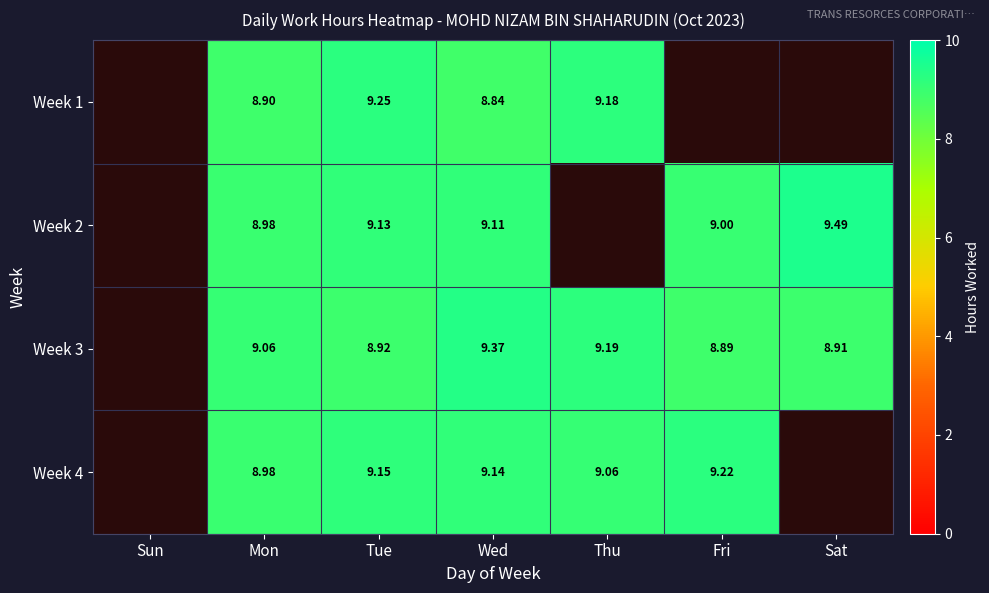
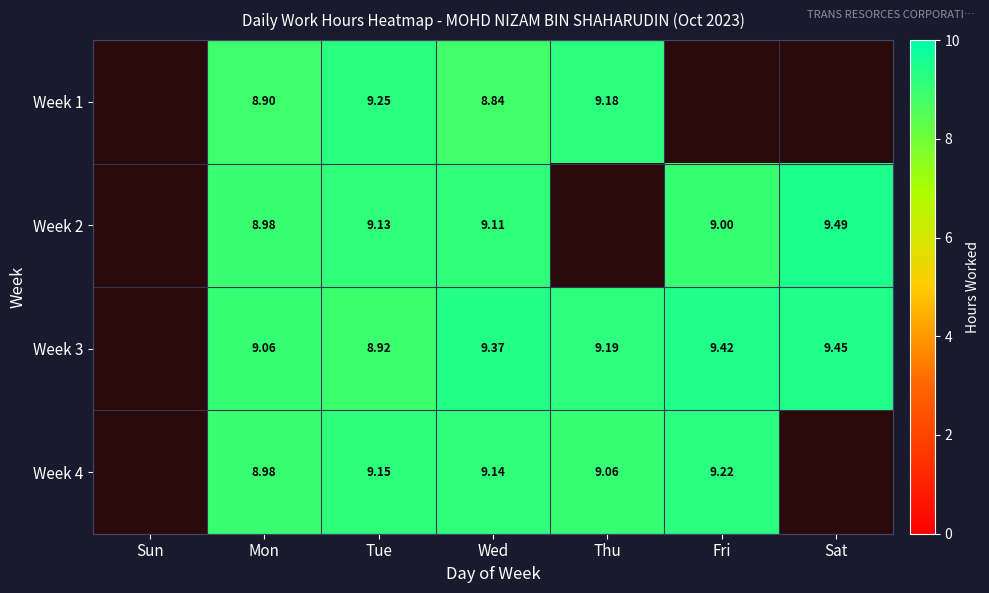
  {
    "Week 1": {
      "Mon": 8.90,
      "Tue": 9.25,
      "Wed": 8.84,
      "Thu": 9.18
    },
    "Week 2": {
      "Mon": 8.98,
      "Tue": 9.13,
      "Wed": 9.11,
      "Fri": 9.00,
      "Sat": 9.49
    },
    "Week 3": {
      "Mon": 9.06,
      "Tue": 8.92,
      "Wed": 9.37,
      "Thu": 9.19,
-     "Fri": 8.89,
-     "Sat": 8.91
+     "Fri": 9.42,
+     "Sat": 9.45
    },
    "Week 4": {
      "Mon": 8.98,
      "Tue": 9.15,
      "Wed": 9.14,
      "Thu": 9.06,
      "Fri": 9.22
    }
  }
